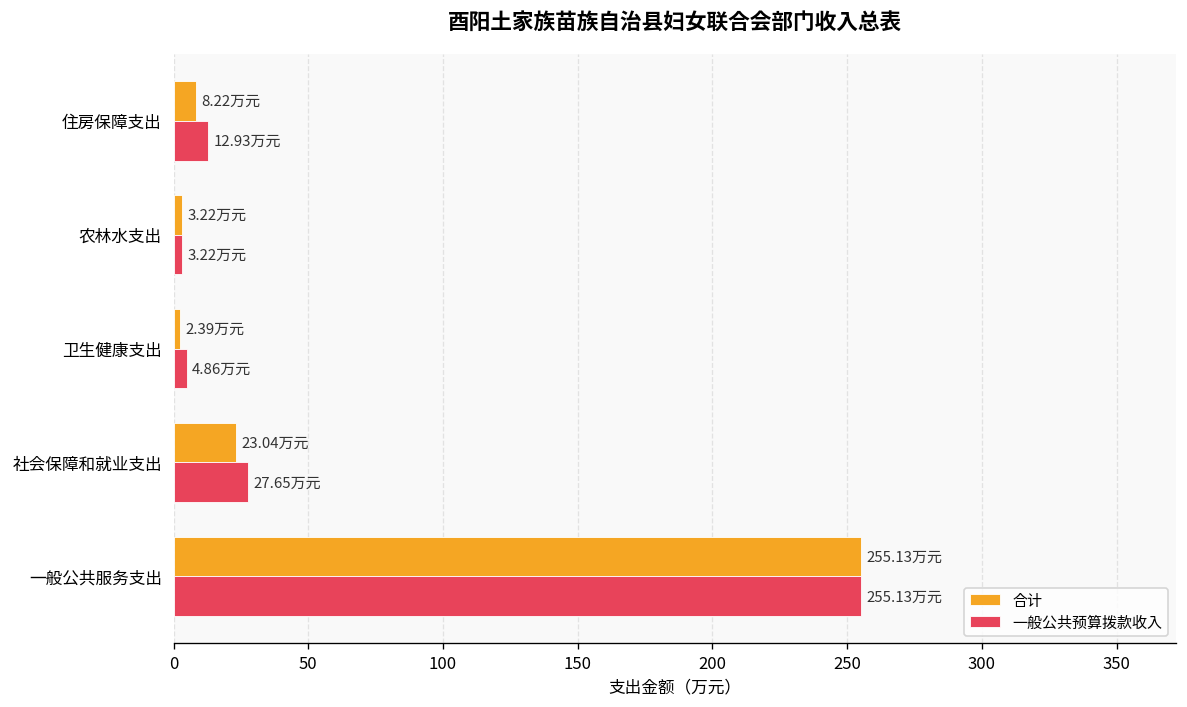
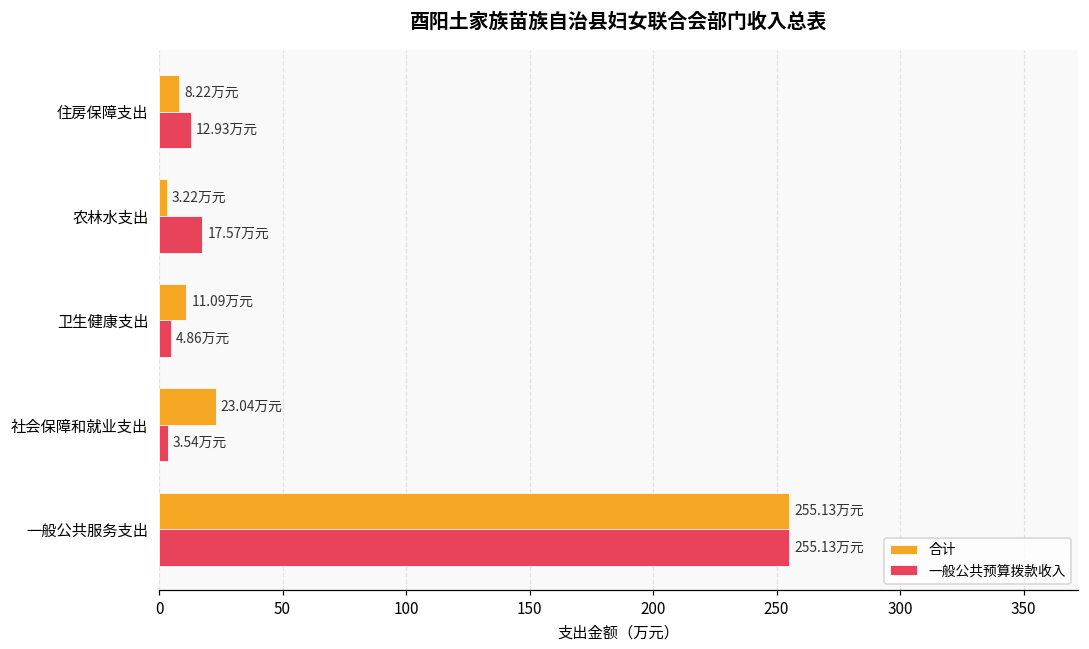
  {
    "合计": {
      "住房保障支出": 8.22,
      "农林水支出": 3.22,
-     "卫生健康支出": 2.39,
+     "卫生健康支出": 11.09,
      "社会保障和就业支出": 23.04,
      "一般公共服务支出": 255.13
    },
    "一般公共预算拨款收入": {
      "住房保障支出": 12.93,
-     "农林水支出": 3.22,
+     "农林水支出": 17.57,
      "卫生健康支出": 4.86,
-     "社会保障和就业支出": 27.65,
+     "社会保障和就业支出": 3.54,
      "一般公共服务支出": 255.13
    }
  }
